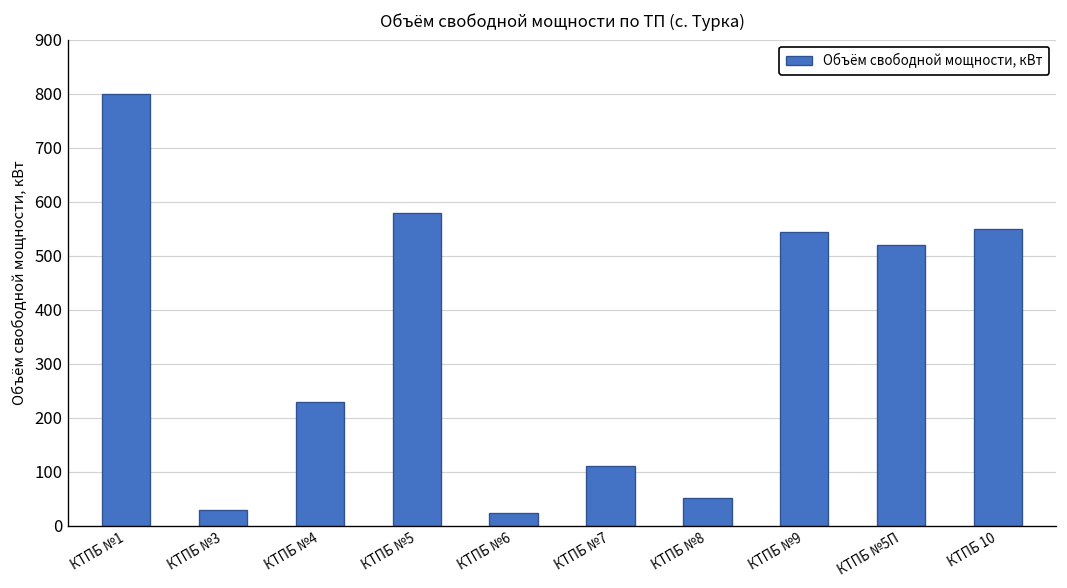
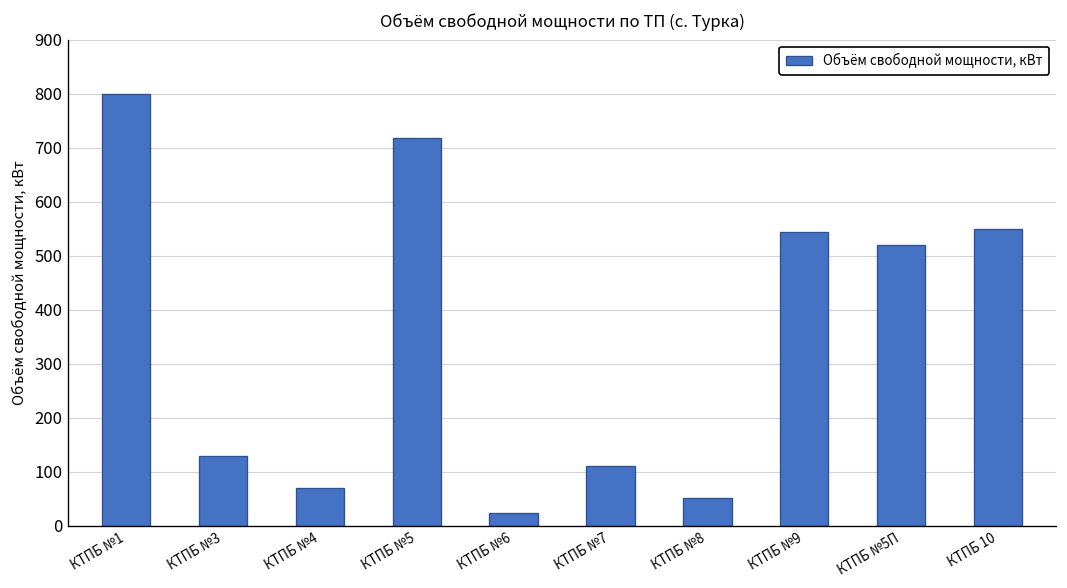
  {
    "КТПБ №1": 800,
-   "КТПБ №3": 30,
-   "КТПБ №4": 230,
-   "КТПБ №5": 580,
+   "КТПБ №3": 130,
+   "КТПБ №4": 70,
+   "КТПБ №5": 720,
    "КТПБ №6": 20,
    "КТПБ №7": 110,
    "КТПБ №8": 50,
    "КТПБ №9": 550,
    "КТПБ №5П": 520,
    "КТПБ 10": 550
  }
